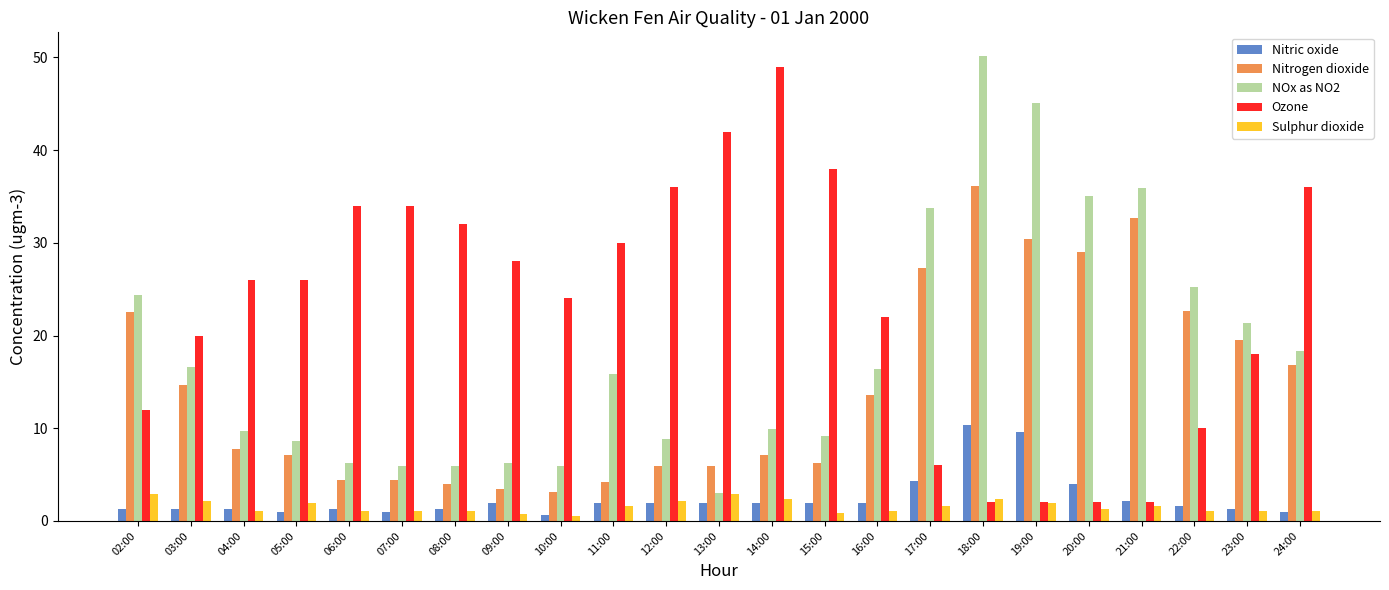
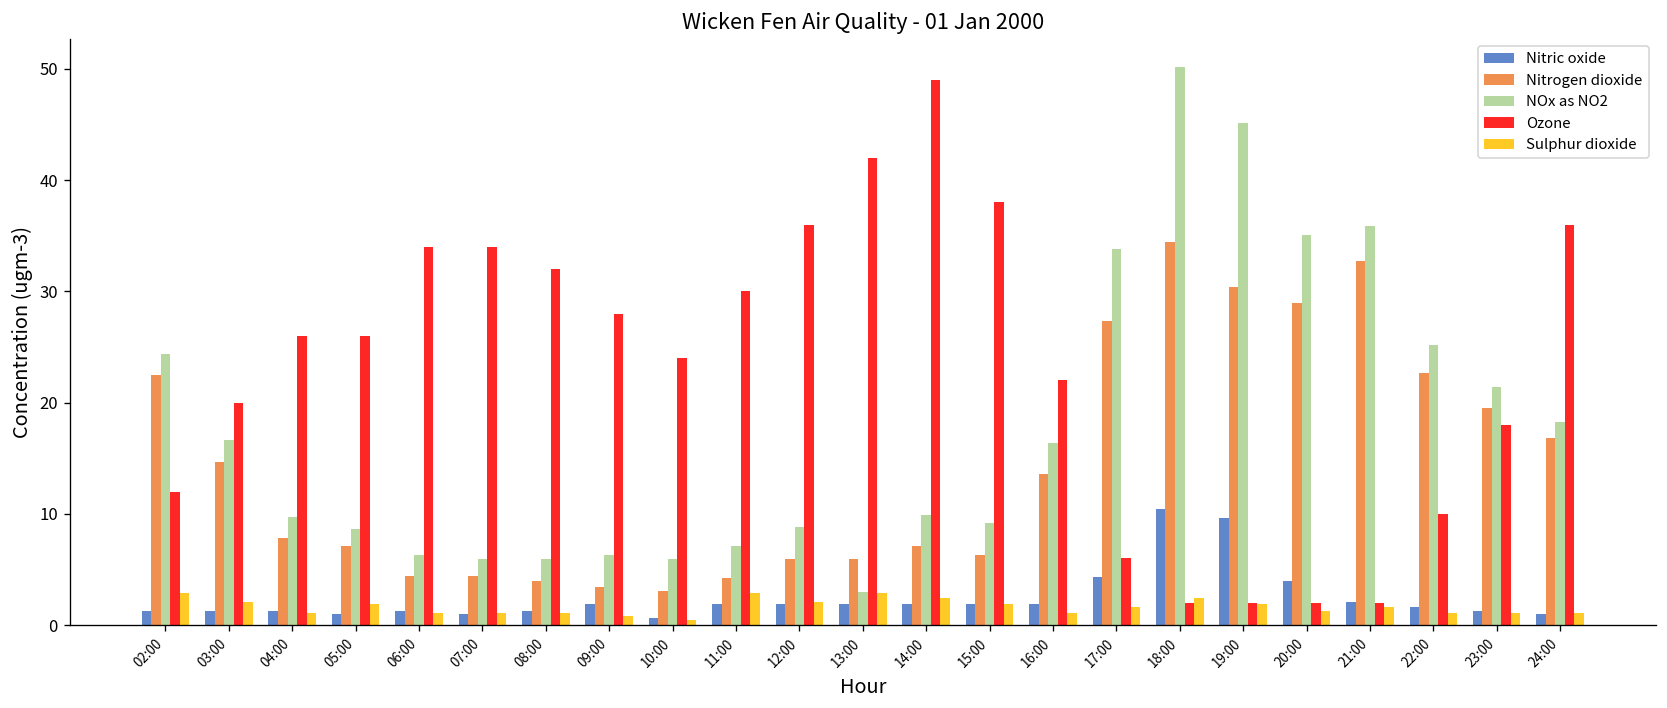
  {
    "Nitric oxide": {
      "02:00": 1,
      "03:00": 1,
      "04:00": 1,
      "05:00": 1,
      "06:00": 1,
      "07:00": 1,
      "08:00": 1,
      "09:00": 2,
      "10:00": 1,
      "11:00": 2,
      "12:00": 2,
      "13:00": 2,
      "14:00": 2,
      "15:00": 2,
      "16:00": 2,
      "17:00": 4,
      "18:00": 10,
      "19:00": 10,
      "20:00": 4,
      "21:00": 2,
      "22:00": 2,
      "23:00": 1,
      "24:00": 1
    },
    "Nitrogen dioxide": {
      "02:00": 23,
      "03:00": 15,
      "04:00": 8,
      "05:00": 7,
      "06:00": 4,
      "07:00": 4,
      "08:00": 4,
      "09:00": 3,
      "10:00": 3,
      "11:00": 4,
      "12:00": 6,
      "13:00": 6,
      "14:00": 7,
      "15:00": 6,
      "16:00": 14,
      "17:00": 27,
-     "18:00": 36,
+     "18:00": 34,
      "19:00": 30,
      "20:00": 29,
      "21:00": 33,
      "22:00": 23,
      "23:00": 20,
      "24:00": 17
    },
    "NOx as NO2": {
      "02:00": 24,
      "03:00": 17,
      "04:00": 10,
      "05:00": 9,
      "06:00": 6,
      "07:00": 6,
      "08:00": 6,
      "09:00": 6,
      "10:00": 6,
-     "11:00": 16,
+     "11:00": 7,
      "12:00": 9,
      "13:00": 3,
      "14:00": 10,
      "15:00": 9,
      "16:00": 16,
      "17:00": 34,
      "18:00": 50,
      "19:00": 45,
      "20:00": 35,
      "21:00": 36,
      "22:00": 25,
      "23:00": 21,
      "24:00": 18
    },
    "Ozone": {
      "02:00": 12,
      "03:00": 20,
      "04:00": 26,
      "05:00": 26,
      "06:00": 34,
      "07:00": 34,
      "08:00": 32,
      "09:00": 28,
      "10:00": 24,
      "11:00": 30,
      "12:00": 36,
      "13:00": 42,
      "14:00": 49,
      "15:00": 38,
      "16:00": 22,
      "17:00": 6,
      "18:00": 2,
      "19:00": 2,
      "20:00": 2,
      "21:00": 2,
      "22:00": 10,
      "23:00": 18,
      "24:00": 36
    },
    "Sulphur dioxide": {
      "02:00": 3,
      "03:00": 2,
      "04:00": 1,
      "05:00": 2,
      "06:00": 1,
      "07:00": 1,
      "08:00": 1,
      "09:00": 1,
      "10:00": 1,
-     "11:00": 2,
+     "11:00": 3,
      "12:00": 2,
      "13:00": 3,
      "14:00": 2,
-     "15:00": 1,
+     "15:00": 2,
      "16:00": 1,
      "17:00": 2,
      "18:00": 2,
      "19:00": 2,
      "20:00": 1,
      "21:00": 2,
      "22:00": 1,
      "23:00": 1,
      "24:00": 1
    }
  }
